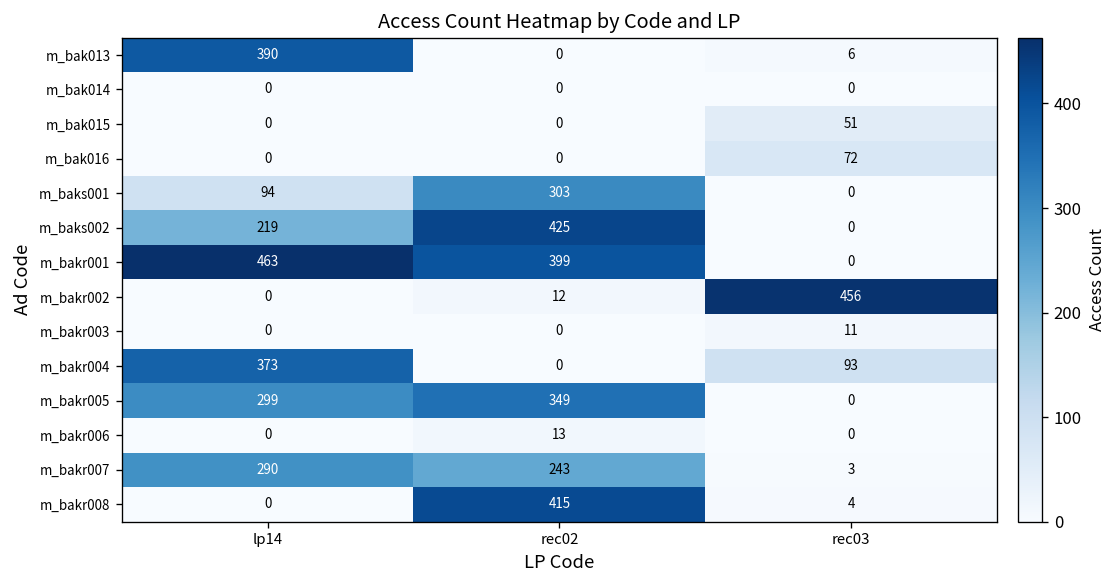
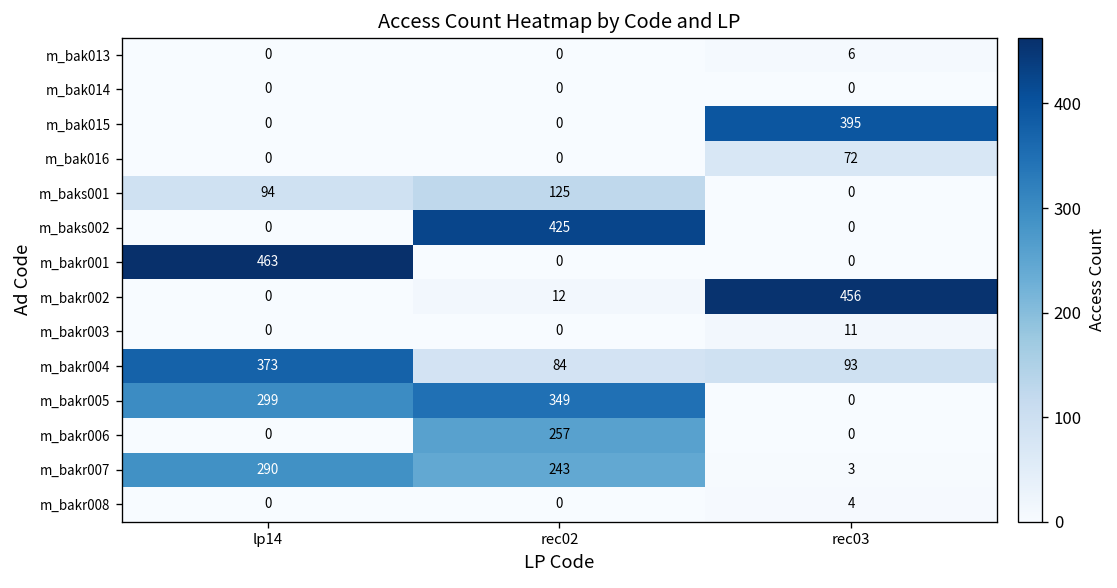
  {
    "m_bak013": {
-     "lp14": 390,
+     "lp14": 0,
      "rec02": 0,
      "rec03": 6
    },
    "m_bak014": {
      "lp14": 0,
      "rec02": 0,
      "rec03": 0
    },
    "m_bak015": {
      "lp14": 0,
      "rec02": 0,
-     "rec03": 51
+     "rec03": 395
    },
    "m_bak016": {
      "lp14": 0,
      "rec02": 0,
      "rec03": 72
    },
    "m_baks001": {
      "lp14": 94,
-     "rec02": 303,
+     "rec02": 125,
      "rec03": 0
    },
    "m_baks002": {
-     "lp14": 219,
+     "lp14": 0,
      "rec02": 425,
      "rec03": 0
    },
    "m_bakr001": {
      "lp14": 463,
-     "rec02": 399,
+     "rec02": 0,
      "rec03": 0
    },
    "m_bakr002": {
      "lp14": 0,
      "rec02": 12,
      "rec03": 456
    },
    "m_bakr003": {
      "lp14": 0,
      "rec02": 0,
      "rec03": 11
    },
    "m_bakr004": {
      "lp14": 373,
-     "rec02": 0,
+     "rec02": 84,
      "rec03": 93
    },
    "m_bakr005": {
      "lp14": 299,
      "rec02": 349,
      "rec03": 0
    },
    "m_bakr006": {
      "lp14": 0,
-     "rec02": 13,
+     "rec02": 257,
      "rec03": 0
    },
    "m_bakr007": {
      "lp14": 290,
      "rec02": 243,
      "rec03": 3
    },
    "m_bakr008": {
      "lp14": 0,
-     "rec02": 415,
+     "rec02": 0,
      "rec03": 4
    }
  }
